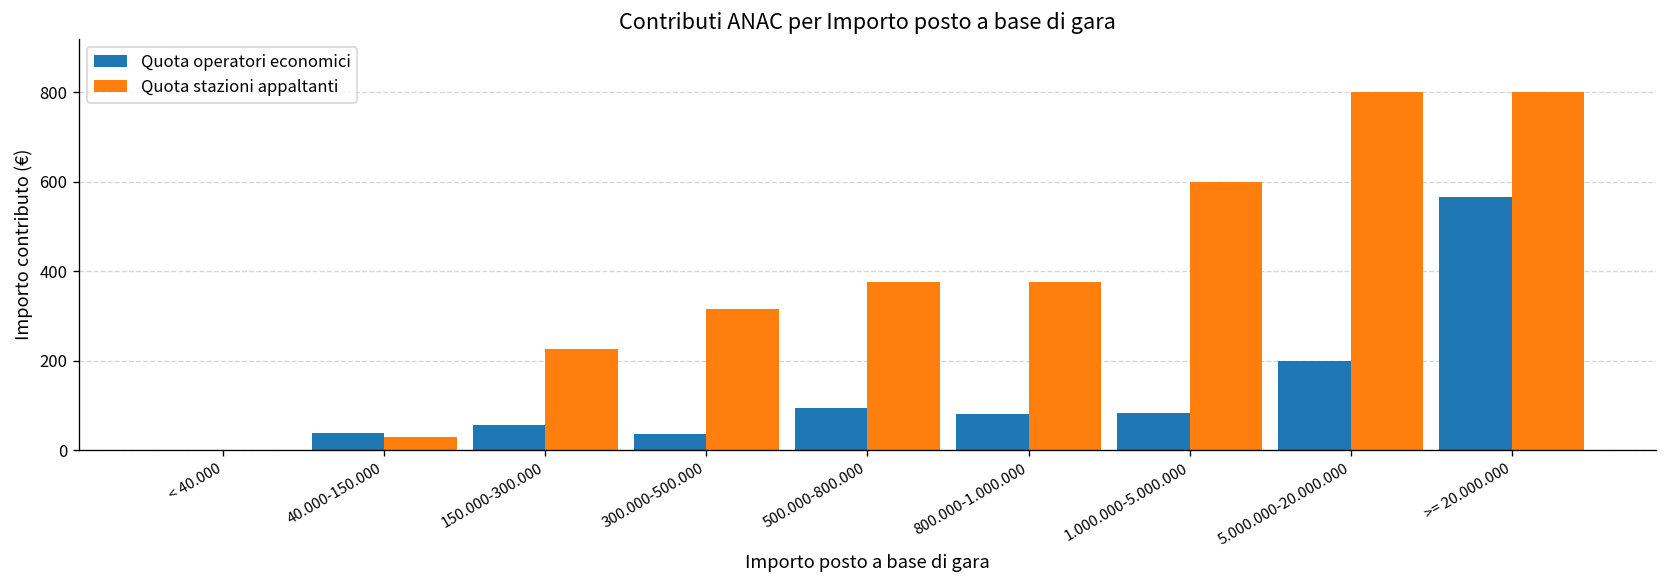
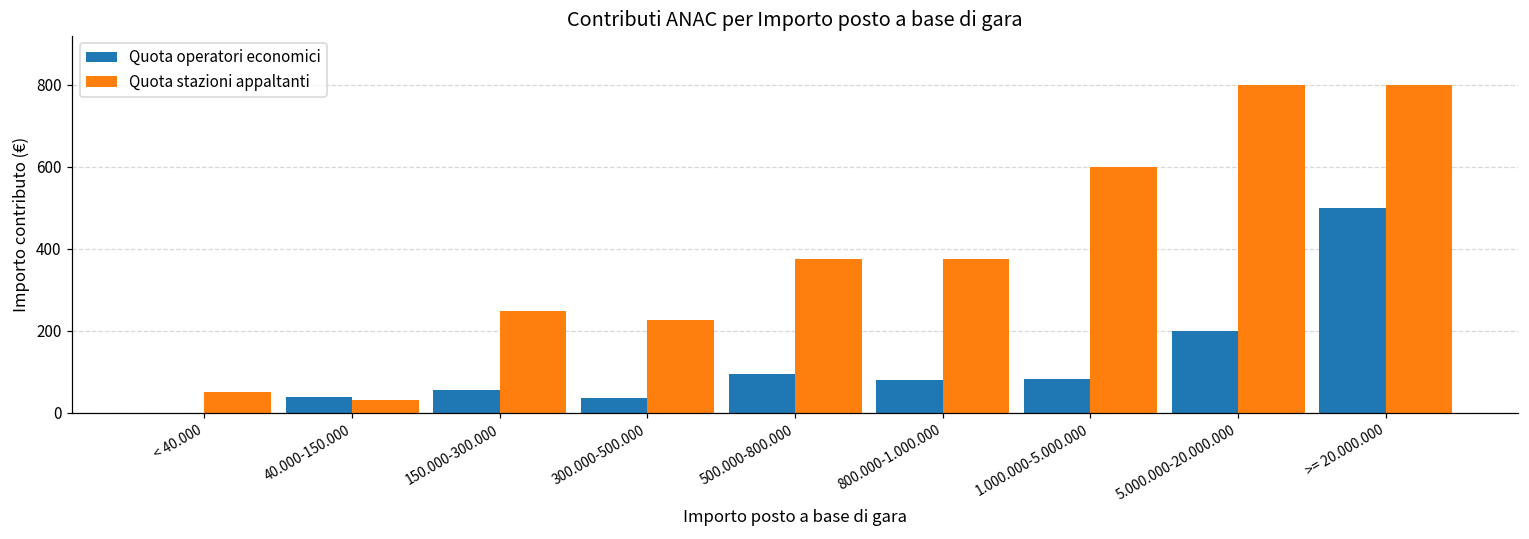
  {
    "Quota operatori economici": {
      "< 40.000": 0,
      "40.000-150.000": 40,
      "150.000-300.000": 60,
      "300.000-500.000": 40,
      "500.000-800.000": 100,
      "800.000-1.000.000": 80,
      "1.000.000-5.000.000": 80,
      "5.000.000-20.000.000": 200,
-     ">= 20.000.000": 570
+     ">= 20.000.000": 500
    },
    "Quota stazioni appaltanti": {
-     "< 40.000": 0,
+     "< 40.000": 50,
      "40.000-150.000": 30,
-     "150.000-300.000": 230,
-     "300.000-500.000": 320,
+     "150.000-300.000": 250,
+     "300.000-500.000": 230,
      "500.000-800.000": 380,
      "800.000-1.000.000": 380,
      "1.000.000-5.000.000": 600,
      "5.000.000-20.000.000": 800,
      ">= 20.000.000": 800
    }
  }
